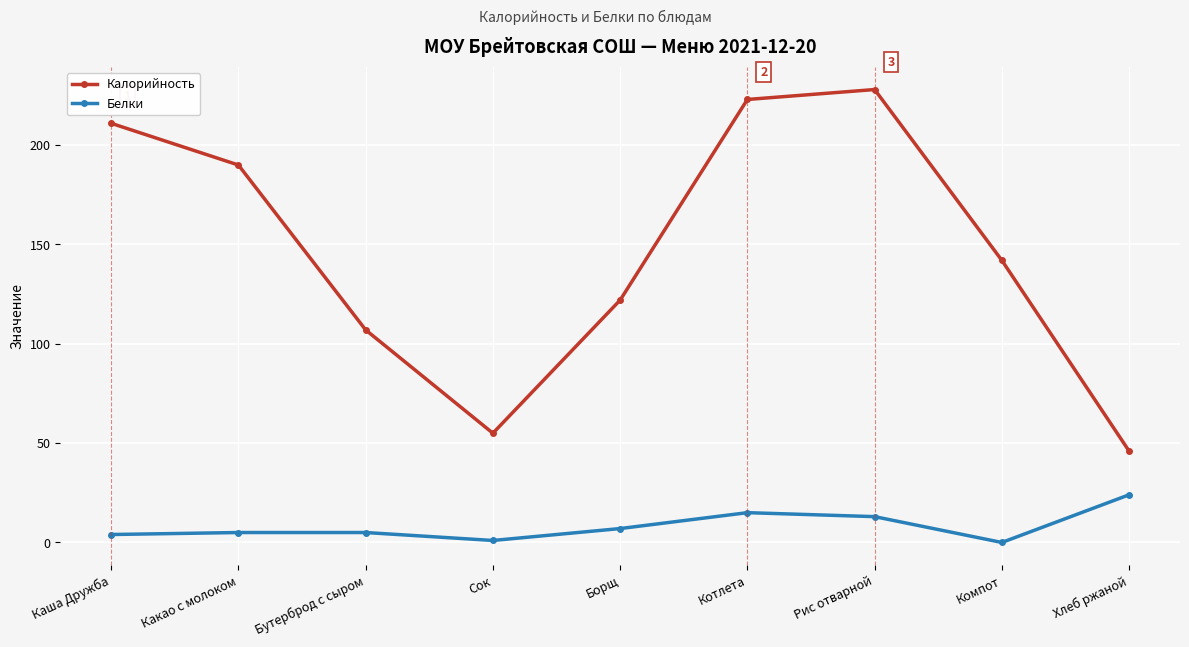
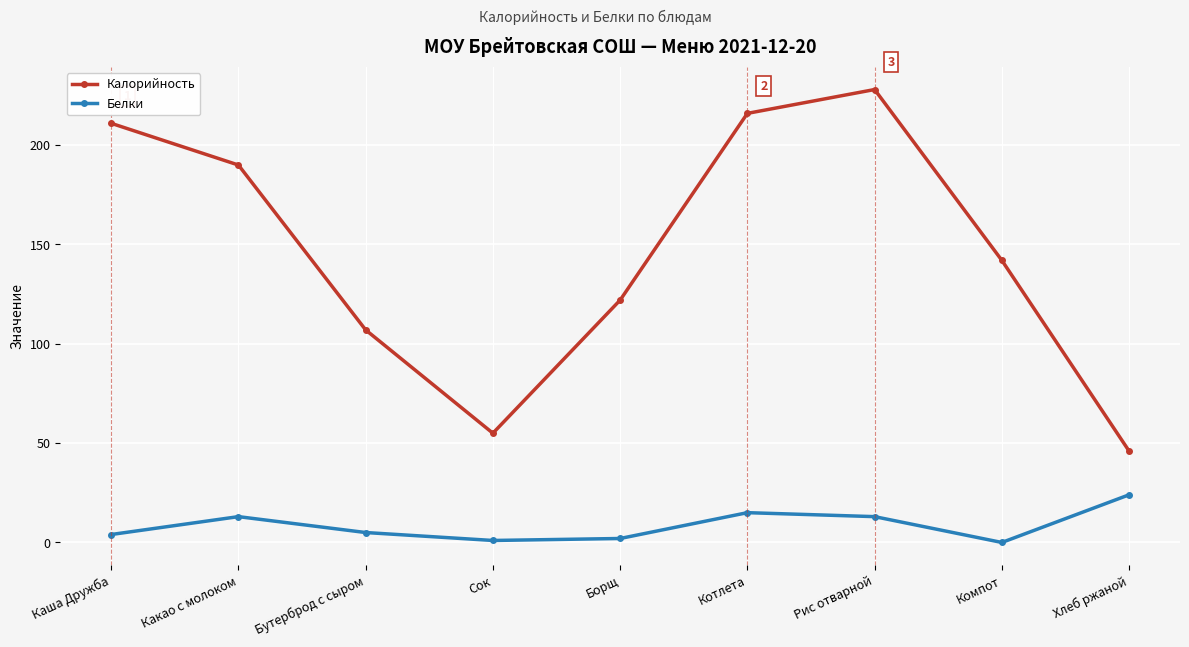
  {
    "Калорийность": {
      "Какао с молоком": 190,
      "Бутерброд с сыром": 107,
      "Сок": 55,
      "Борщ": 122,
-     "Котлета": 223,
+     "Котлета": 216,
      "Компот": 142,
      "Хлеб ржаной": 46
    },
    "Белки": {
      "Каша Дружба": 4,
-     "Какао с молоком": 5,
+     "Какао с молоком": 13,
      "Бутерброд с сыром": 5,
      "Сок": 1,
-     "Борщ": 7,
+     "Борщ": 2,
      "Котлета": 15,
      "Рис отварной": 13,
      "Компот": 0,
      "Хлеб ржаной": 24
    }
  }
